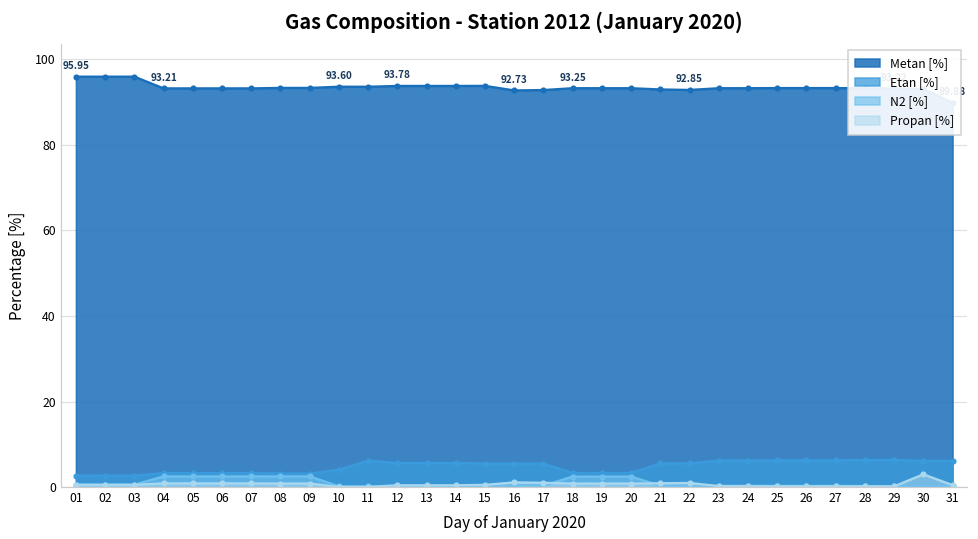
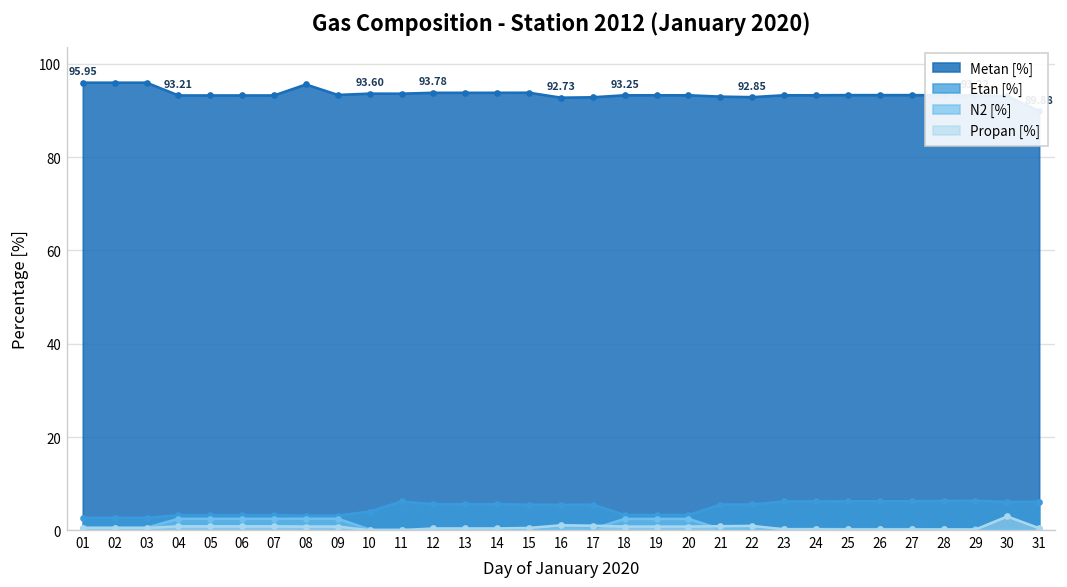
  {
    "Metan [%]": {
      "03": 96,
      "06": 93,
      "07": 93,
-     "08": 93,
+     "08": 96,
      "09": 93,
      "11": 94,
      "14": 94,
      "15": 94,
      "17": 93,
      "20": 93,
      "21": 93,
      "23": 93,
      "24": 93,
      "25": 93,
      "26": 93,
      "27": 93
    },
    "Etan [%]": {
      "01": 3,
      "02": 3,
      "03": 3,
      "04": 3,
      "05": 3,
      "06": 3,
      "07": 3,
      "08": 3,
      "09": 3,
      "10": 4,
      "11": 6,
      "12": 6,
      "13": 6,
      "14": 6,
      "15": 6,
      "16": 5,
      "17": 6,
      "18": 3,
      "19": 3,
      "20": 3,
      "21": 6,
      "22": 6,
      "23": 6,
      "24": 6,
      "25": 6,
      "26": 6,
      "27": 6,
      "28": 6,
      "29": 6,
      "30": 6,
      "31": 6
    },
    "N2 [%]": {
      "04": 2,
      "05": 2,
      "06": 2,
      "07": 2,
      "08": 3,
      "09": 3,
      "16": 0,
      "17": 0,
      "18": 2,
      "19": 2,
      "20": 2,
      "22": 0,
      "30": 0
    },
    "Propan [%]": {
      "04": 1,
      "05": 1,
      "06": 1,
      "07": 1,
      "08": 1,
      "09": 1,
      "16": 1,
      "17": 1,
      "18": 1,
      "19": 1,
      "20": 1,
      "22": 1,
      "30": 3
    }
  }
